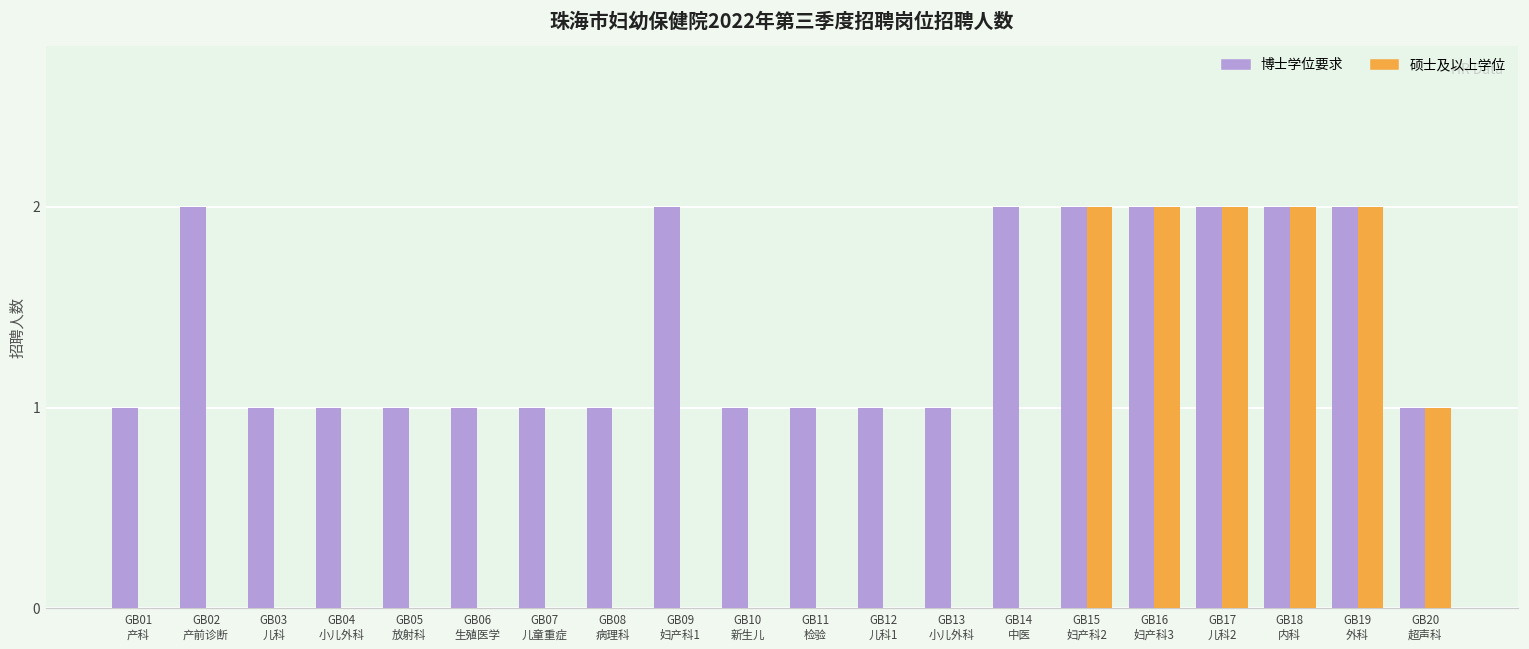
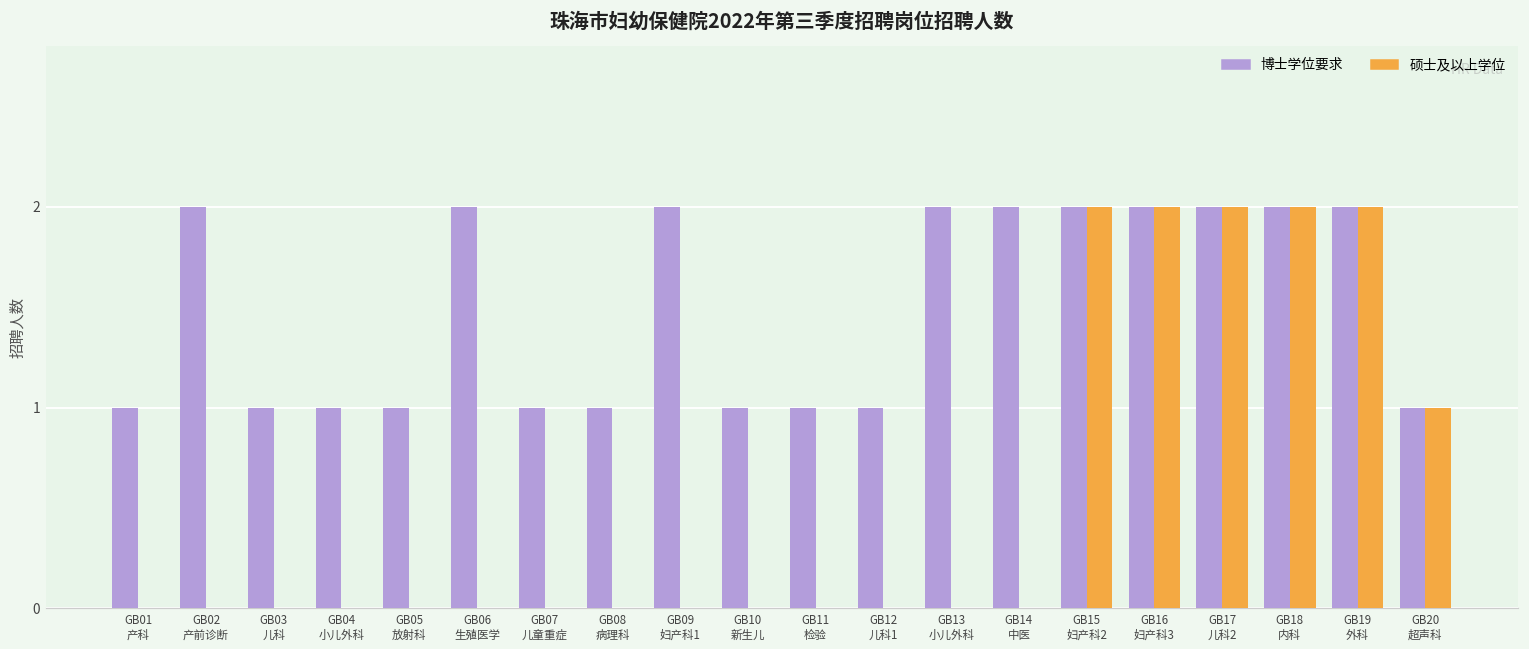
  {
    "博士学位要求": {
      "GB01 产科": 1,
      "GB02 产前诊断": 2,
      "GB03 儿科": 1,
      "GB04 小儿外科": 1,
      "GB05 放射科": 1,
-     "GB06 生殖医学": 1,
+     "GB06 生殖医学": 2,
      "GB07 儿童重症": 1,
      "GB08 病理科": 1,
      "GB09 妇产科1": 2,
      "GB10 新生儿": 1,
      "GB11 检验": 1,
      "GB12 儿科1": 1,
-     "GB13 小儿外科": 1,
+     "GB13 小儿外科": 2,
      "GB14 中医": 2,
      "GB15 妇产科2": 2,
      "GB16 妇产科3": 2,
      "GB17 儿科2": 2,
      "GB18 内科": 2,
      "GB19 外科": 2,
      "GB20 超声科": 1
    },
    "硕士及以上学位": {
      "GB01 产科": 0,
      "GB02 产前诊断": 0,
      "GB03 儿科": 0,
      "GB04 小儿外科": 0,
      "GB05 放射科": 0,
      "GB06 生殖医学": 0,
      "GB07 儿童重症": 0,
      "GB08 病理科": 0,
      "GB09 妇产科1": 0,
      "GB10 新生儿": 0,
      "GB11 检验": 0,
      "GB12 儿科1": 0,
      "GB13 小儿外科": 0,
      "GB14 中医": 0,
      "GB15 妇产科2": 2,
      "GB16 妇产科3": 2,
      "GB17 儿科2": 2,
      "GB18 内科": 2,
      "GB19 外科": 2,
      "GB20 超声科": 1
    }
  }
